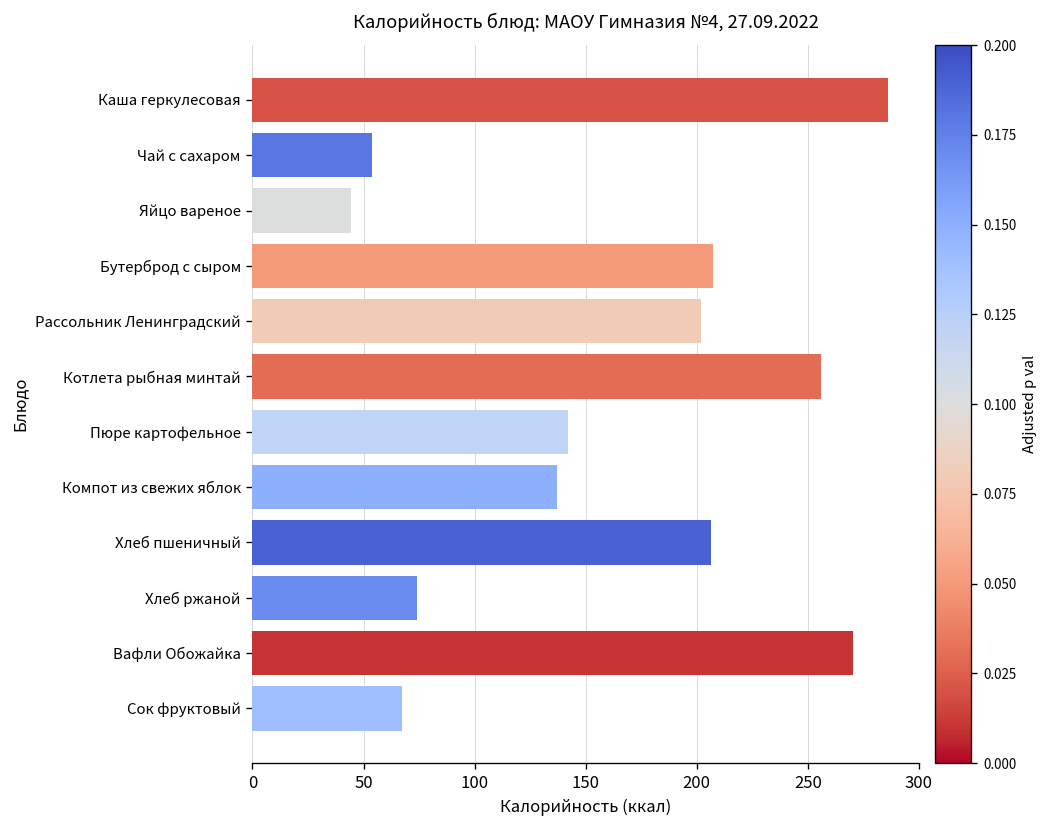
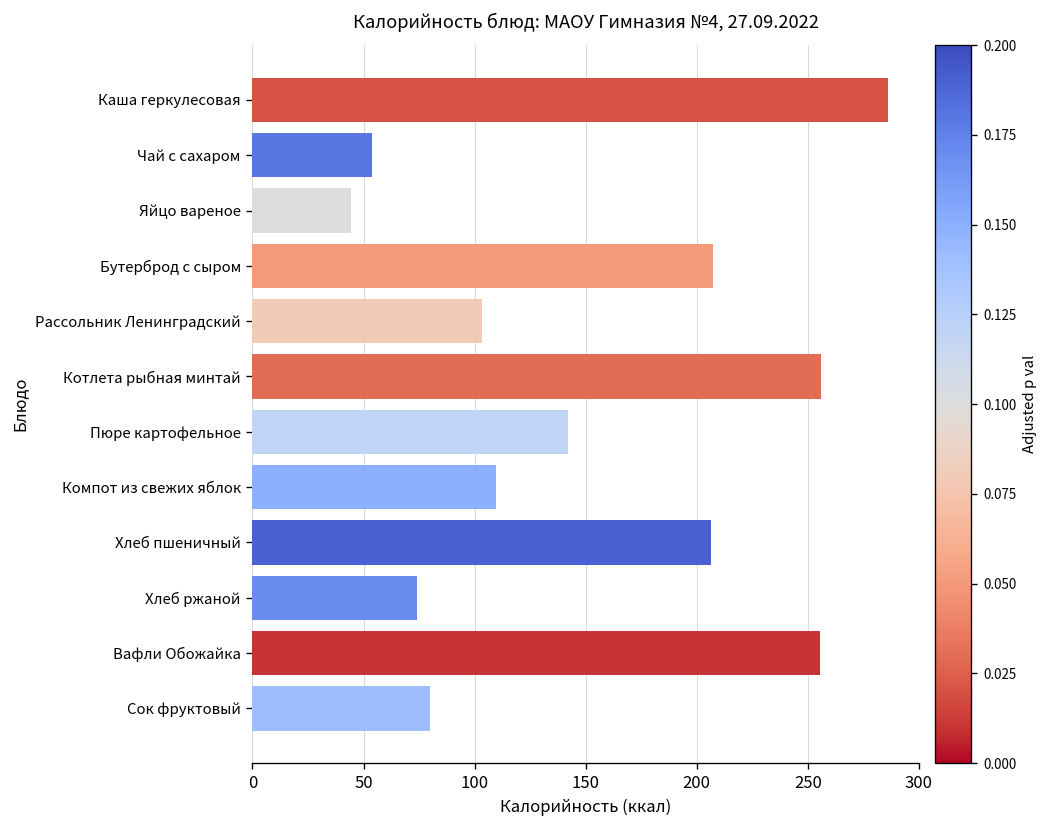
  {
    "Каша геркулесовая": 286,
    "Чай с сахаром": 54,
    "Яйцо вареное": 44,
    "Бутерброд с сыром": 207,
-   "Рассольник Ленинградский": 202,
+   "Рассольник Ленинградский": 103,
    "Котлета рыбная минтай": 256,
    "Пюре картофельное": 142,
-   "Компот из свежих яблок": 137,
+   "Компот из свежих яблок": 110,
    "Хлеб пшеничный": 207,
    "Хлеб ржаной": 74,
-   "Вафли Обожайка": 270,
-   "Сок фруктовый": 67
+   "Вафли Обожайка": 256,
+   "Сок фруктовый": 80
  }
